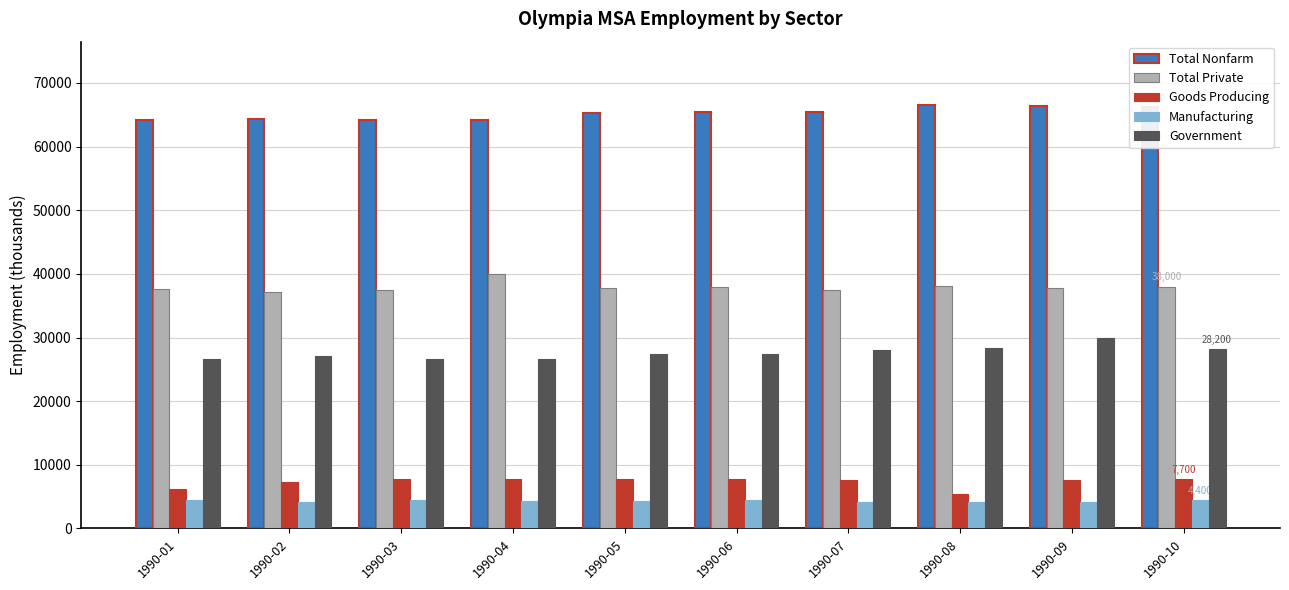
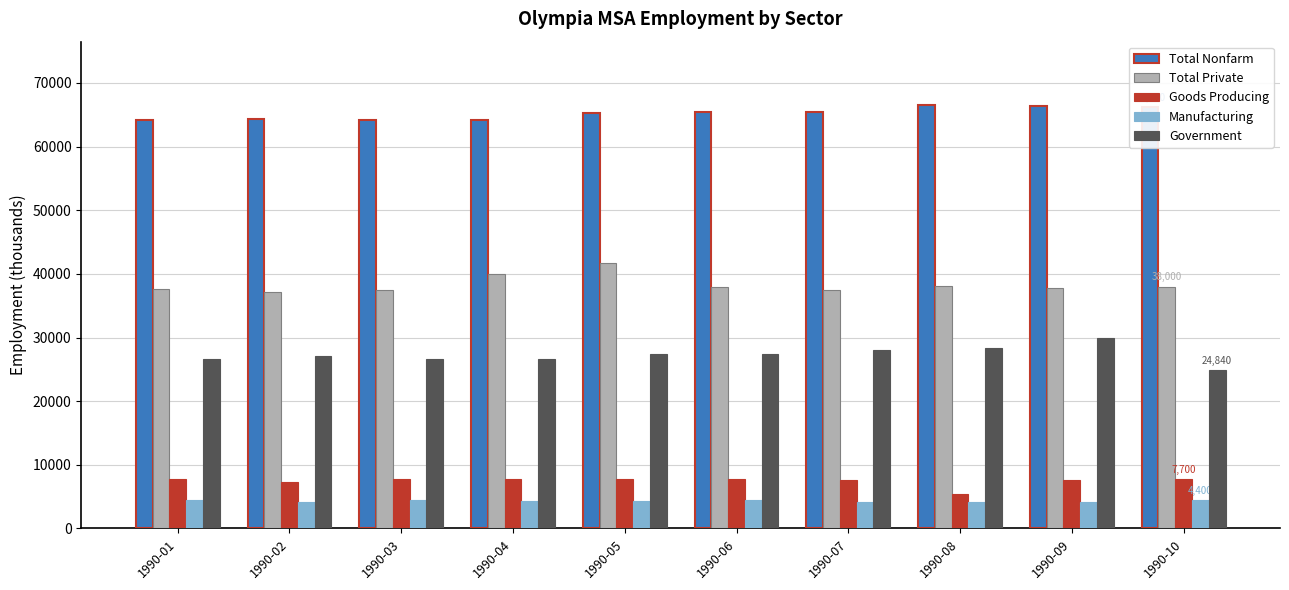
  {
    "Total Nonfarm": {
      "1990-01": "64000",
      "1990-02": "64000",
      "1990-03": "64000",
      "1990-04": "64000",
      "1990-05": "65000",
      "1990-06": "65000",
      "1990-07": "65000",
      "1990-08": "67000",
      "1990-09": "66000"
    },
    "Total Private": {
      "1990-01": "38000",
      "1990-02": "37000",
      "1990-03": "37000",
      "1990-04": "40000",
-     "1990-05": "38000",
+     "1990-05": "42000",
      "1990-06": "38000",
      "1990-07": "37000",
      "1990-08": "38000",
      "1990-09": "38000"
    },
    "Goods Producing": {
-     "1990-01": "6000",
+     "1990-01": "8000",
      "1990-02": "7000",
      "1990-03": "8000",
      "1990-04": "8000",
      "1990-05": "8000",
      "1990-06": "8000",
      "1990-07": "8000",
      "1990-08": "5000",
      "1990-09": "8000"
    },
    "Manufacturing": {
      "1990-10": "4,400"
    },
    "Government": {
-     "1990-10": "28,200"
+     "1990-10": "24,840"
    }
  }
